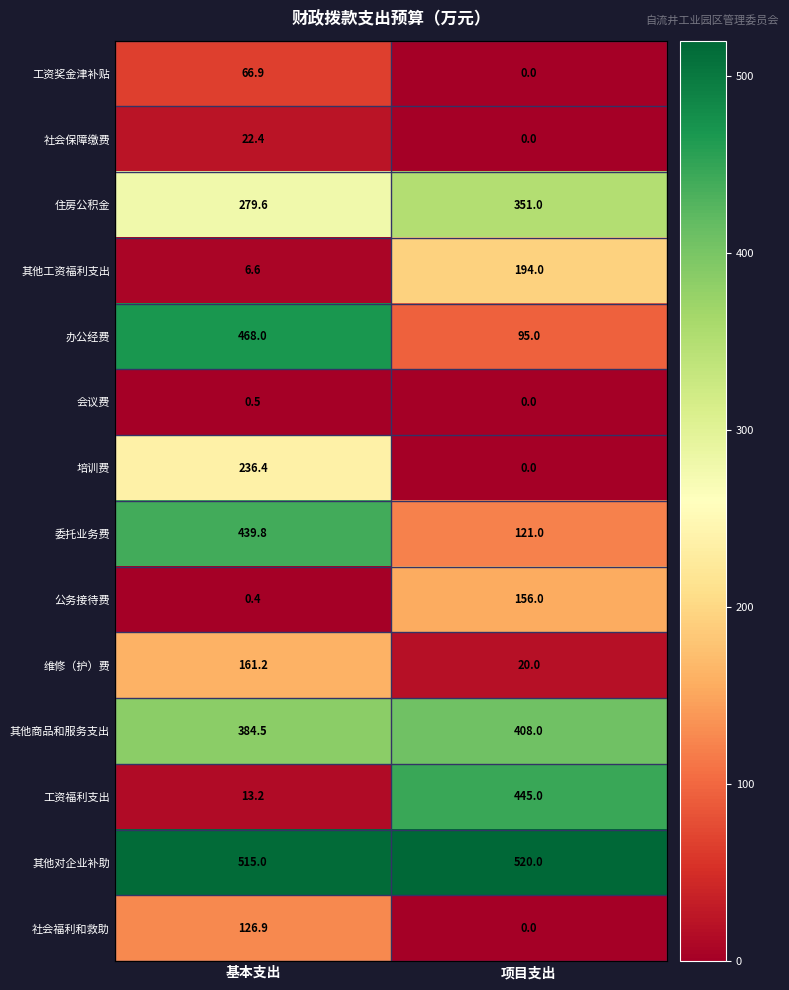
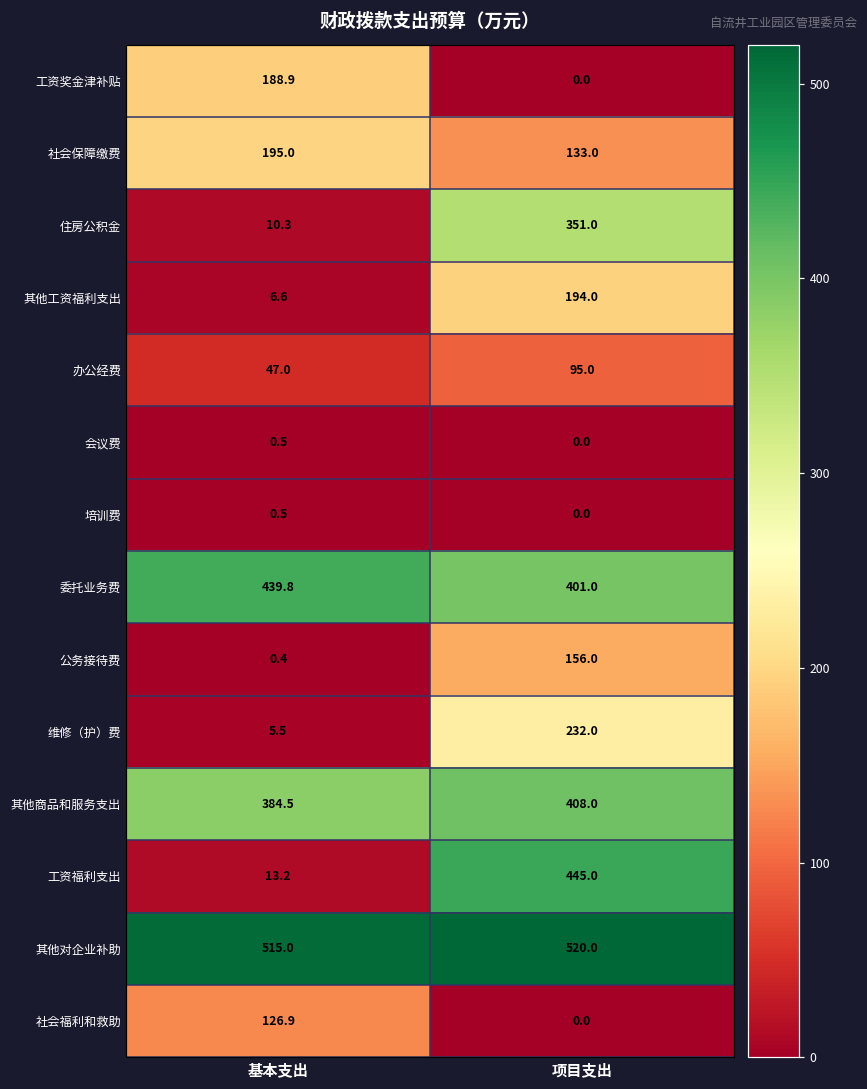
  {
    "工资奖金津补贴": {
-     "基本支出": 66.9,
+     "基本支出": 188.9,
      "项目支出": 0.0
    },
    "社会保障缴费": {
-     "基本支出": 22.4,
-     "项目支出": 0.0
+     "基本支出": 195.0,
+     "项目支出": 133.0
    },
    "住房公积金": {
-     "基本支出": 279.6,
+     "基本支出": 10.3,
      "项目支出": 351.0
    },
    "其他工资福利支出": {
      "基本支出": 6.6,
      "项目支出": 194.0
    },
    "办公经费": {
-     "基本支出": 468.0,
+     "基本支出": 47.0,
      "项目支出": 95.0
    },
    "会议费": {
      "基本支出": 0.5,
      "项目支出": 0.0
    },
    "培训费": {
-     "基本支出": 236.4,
+     "基本支出": 0.5,
      "项目支出": 0.0
    },
    "委托业务费": {
      "基本支出": 439.8,
-     "项目支出": 121.0
+     "项目支出": 401.0
    },
    "公务接待费": {
      "基本支出": 0.4,
      "项目支出": 156.0
    },
    "维修（护）费": {
-     "基本支出": 161.2,
-     "项目支出": 20.0
+     "基本支出": 5.5,
+     "项目支出": 232.0
    },
    "其他商品和服务支出": {
      "基本支出": 384.5,
      "项目支出": 408.0
    },
    "工资福利支出": {
      "基本支出": 13.2,
      "项目支出": 445.0
    },
    "其他对企业补助": {
      "基本支出": 515.0,
      "项目支出": 520.0
    },
    "社会福利和救助": {
      "基本支出": 126.9,
      "项目支出": 0.0
    }
  }
